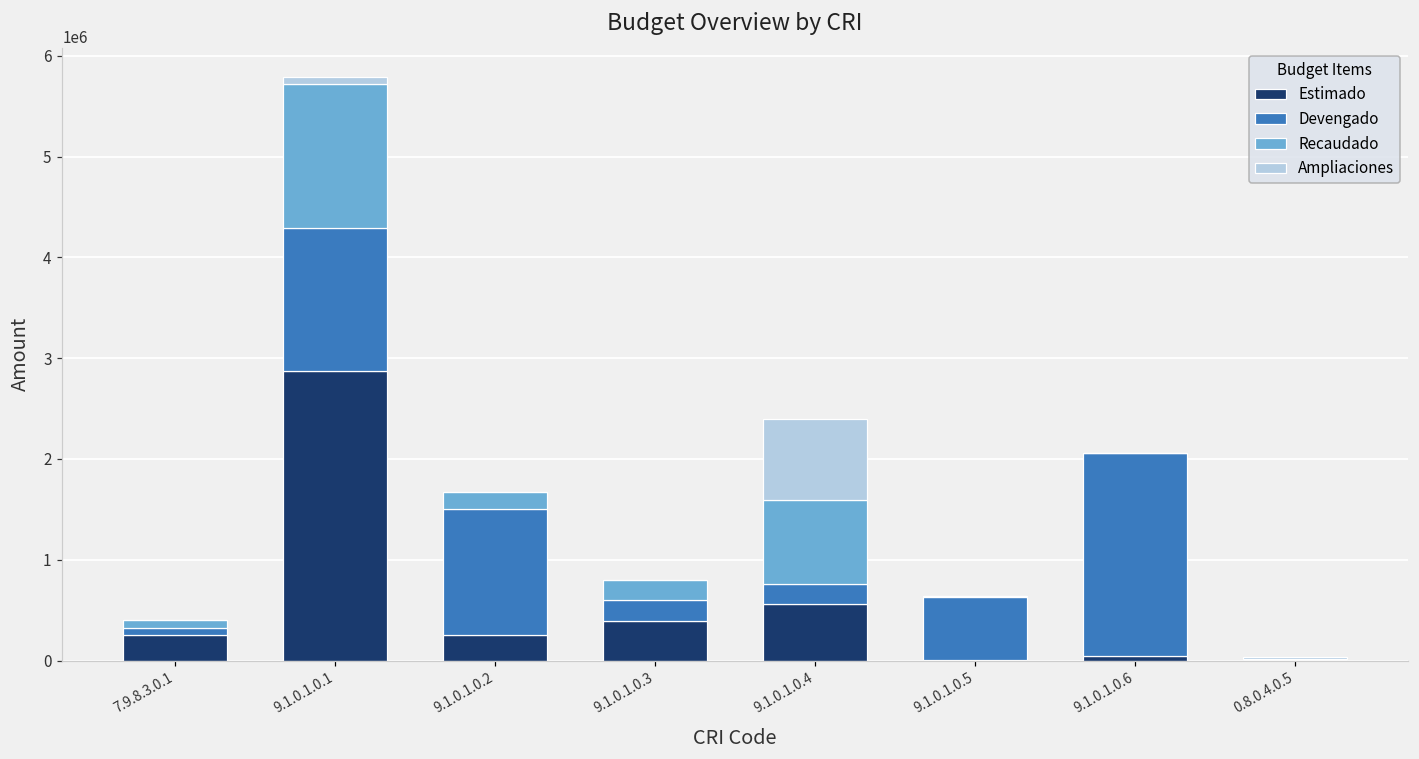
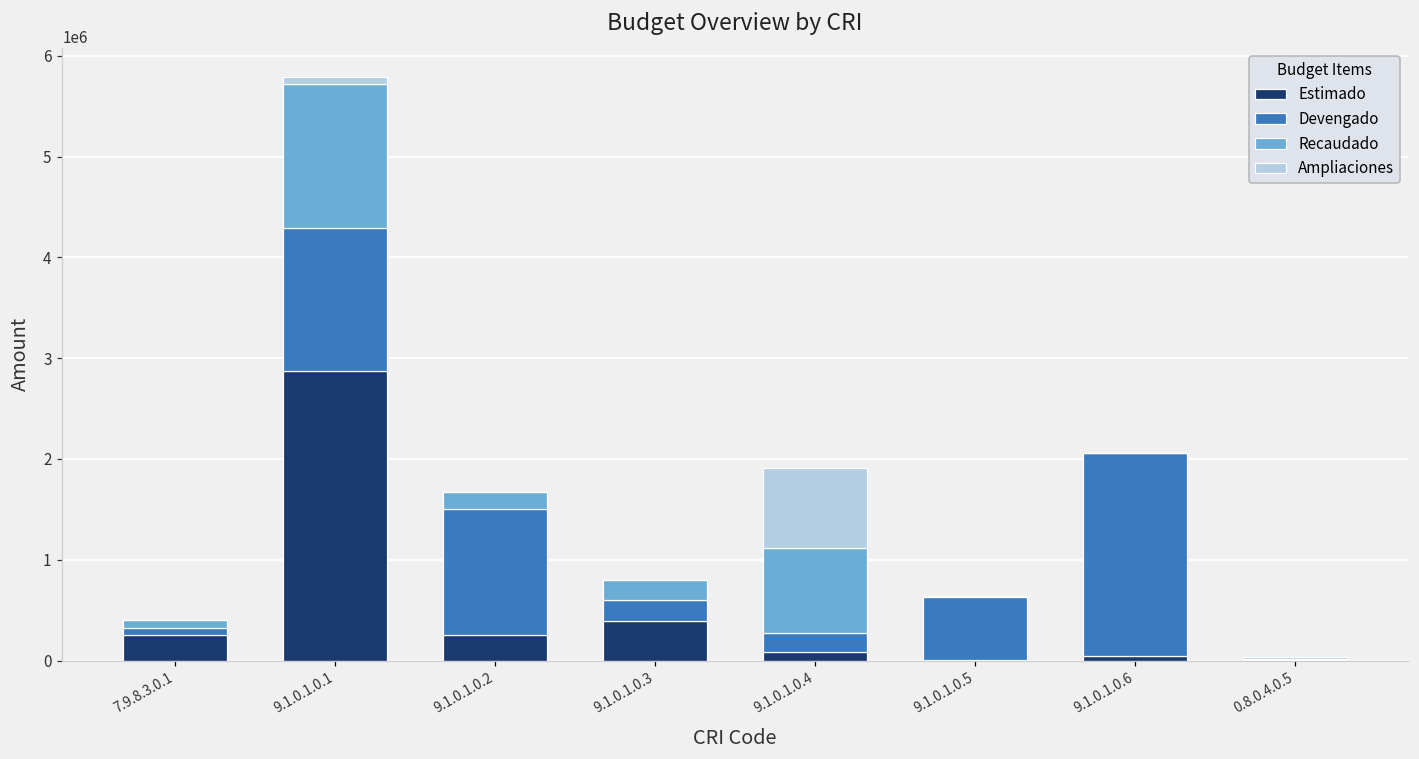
  {
    "Estimado": {
      "7.9.8.3.0.1": 200000,
      "9.1.0.1.0.1": 2900000,
      "9.1.0.1.0.2": 300000,
      "9.1.0.1.0.3": 400000,
-     "9.1.0.1.0.4": 600000,
+     "9.1.0.1.0.4": 100000,
      "9.1.0.1.0.6": 0,
      "0.8.0.4.0.5": 0
    },
    "Devengado": {
      "7.9.8.3.0.1": 100000,
      "9.1.0.1.0.1": 1400000,
      "9.1.0.1.0.2": 1200000,
      "9.1.0.1.0.3": 200000,
      "9.1.0.1.0.4": 200000,
      "9.1.0.1.0.5": 600000,
      "9.1.0.1.0.6": 2000000
    },
    "Recaudado": {
      "7.9.8.3.0.1": 100000,
      "9.1.0.1.0.1": 1400000,
      "9.1.0.1.0.2": 200000,
      "9.1.0.1.0.3": 200000,
      "9.1.0.1.0.4": 800000
    },
    "Ampliaciones": {
      "7.9.8.3.0.1": 0,
      "9.1.0.1.0.1": 100000,
      "9.1.0.1.0.2": 0,
      "9.1.0.1.0.3": 0,
      "9.1.0.1.0.4": 800000,
      "9.1.0.1.0.5": 0,
      "9.1.0.1.0.6": 0
    }
  }
